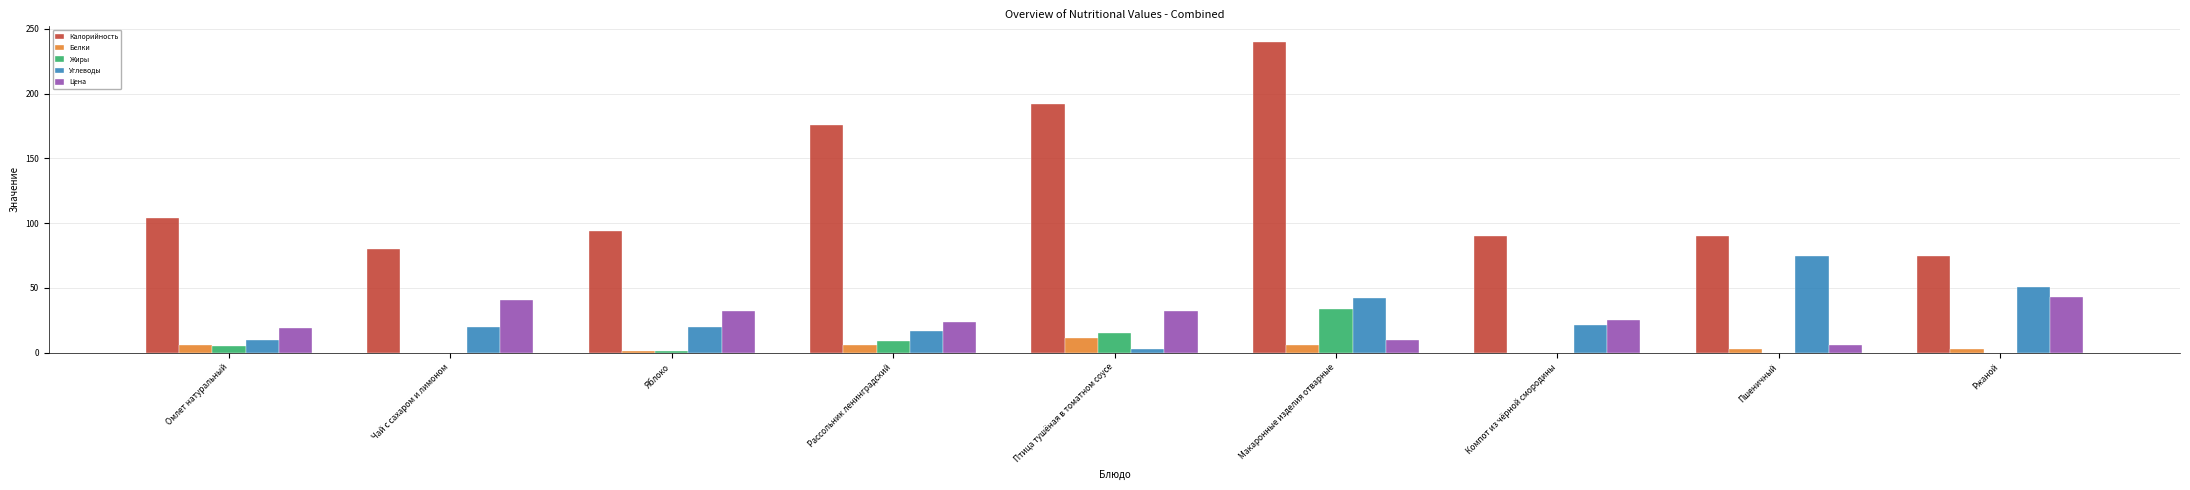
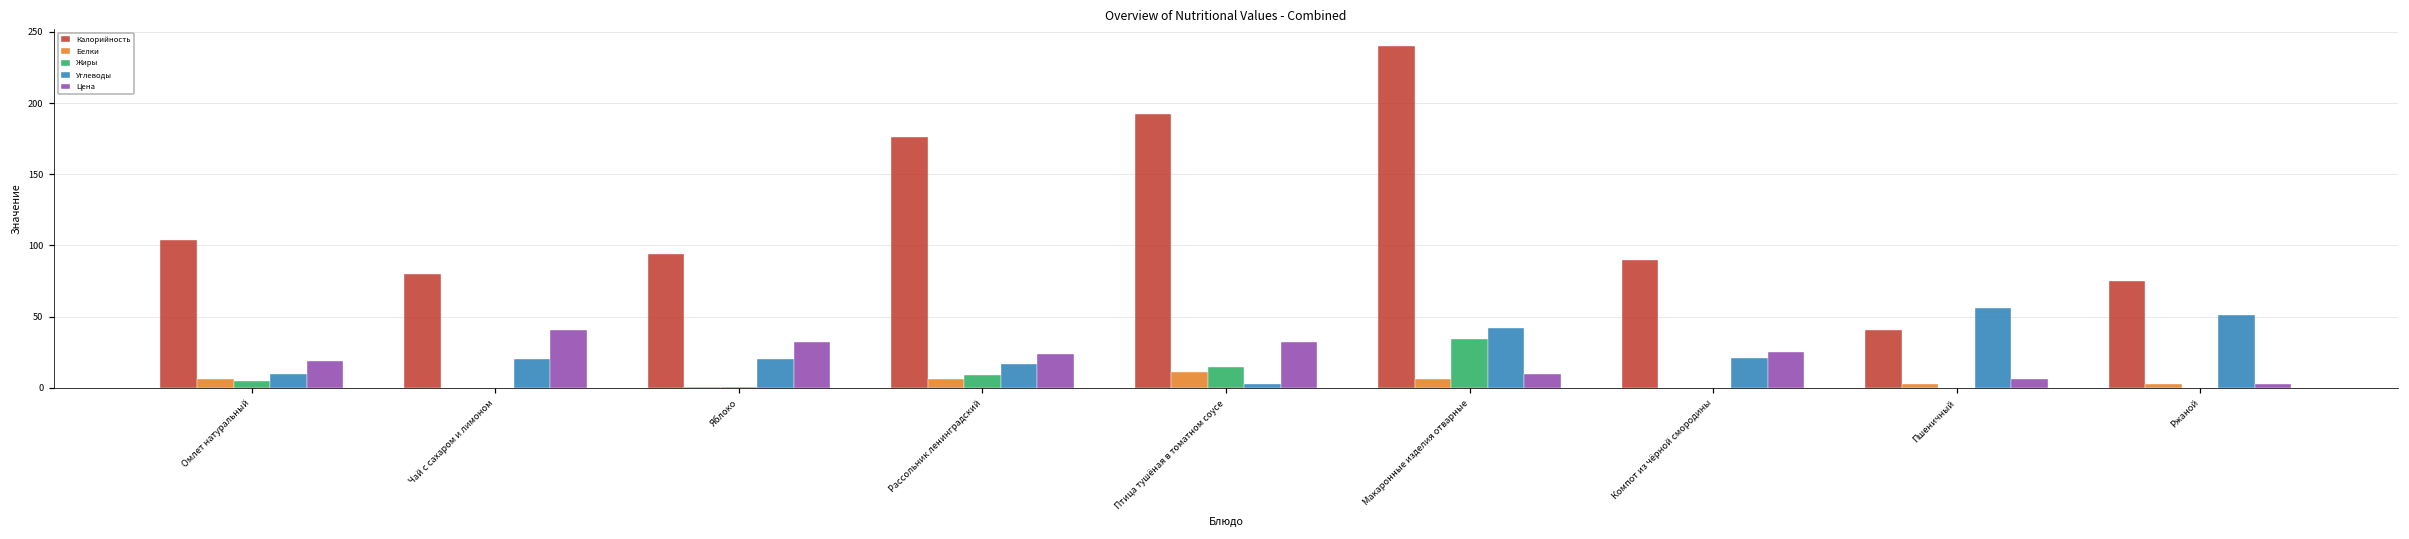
  {
    "Калорийность": {
      "Омлет натуральный": 104,
      "Чай с сахаром и лимоном": 80,
      "Яблоко": 94,
      "Рассольник ленинградский": 176,
      "Птица тушёная в томатном соусе": 192,
      "Макаронные изделия отварные": 240,
      "Компот из чёрной смородины": 90,
-     "Пшеничный": 90,
+     "Пшеничный": 41,
      "Ржаной": 75
    },
    "Белки": {
      "Омлет натуральный": 6,
      "Чай с сахаром и лимоном": 0,
      "Рассольник ленинградский": 6,
      "Птица тушёная в томатном соусе": 11,
      "Макаронные изделия отварные": 6,
      "Компот из чёрной смородины": 0,
      "Пшеничный": 3,
      "Ржаной": 3
    },
    "Жиры": {
      "Омлет натуральный": 5,
      "Чай с сахаром и лимоном": 0,
      "Рассольник ленинградский": 9,
      "Птица тушёная в томатном соусе": 15,
      "Макаронные изделия отварные": 34,
      "Компот из чёрной смородины": 0,
      "Пшеничный": 0,
      "Ржаной": 0
    },
    "Углеводы": {
      "Омлет натуральный": 10,
      "Чай с сахаром и лимоном": 20,
      "Яблоко": 20,
      "Рассольник ленинградский": 17,
      "Птица тушёная в томатном соусе": 3,
      "Макаронные изделия отварные": 42,
      "Компот из чёрной смородины": 21,
-     "Пшеничный": 75,
+     "Пшеничный": 56,
      "Ржаной": 51
    },
    "Цена": {
      "Омлет натуральный": 19,
      "Чай с сахаром и лимоном": 41,
      "Яблоко": 32,
      "Рассольник ленинградский": 24,
      "Птица тушёная в томатном соусе": 32,
      "Макаронные изделия отварные": 10,
      "Компот из чёрной смородины": 25,
      "Пшеничный": 6,
-     "Ржаной": 43
+     "Ржаной": 3
    }
  }
